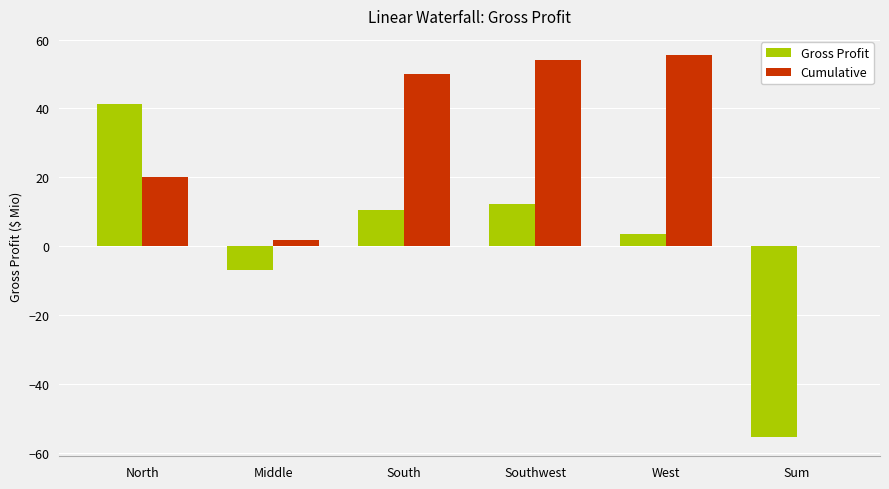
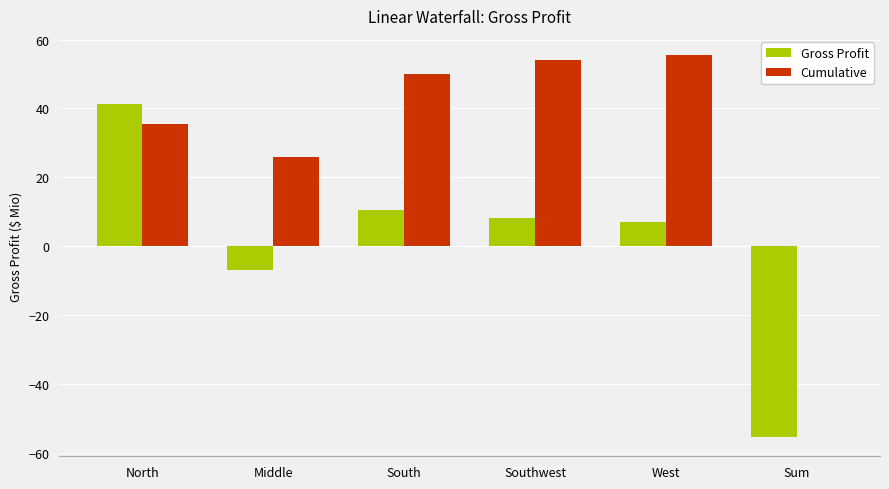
  {
    "Gross Profit": {
      "North": 41,
      "Middle": -7,
      "South": 10,
-     "Southwest": 12,
-     "West": 3,
+     "Southwest": 8,
+     "West": 7,
      "Sum": -55
    },
    "Cumulative": {
-     "North": 20,
-     "Middle": 2,
+     "North": 35,
+     "Middle": 26,
      "South": 50,
      "Southwest": 54,
      "West": 56
    }
  }
